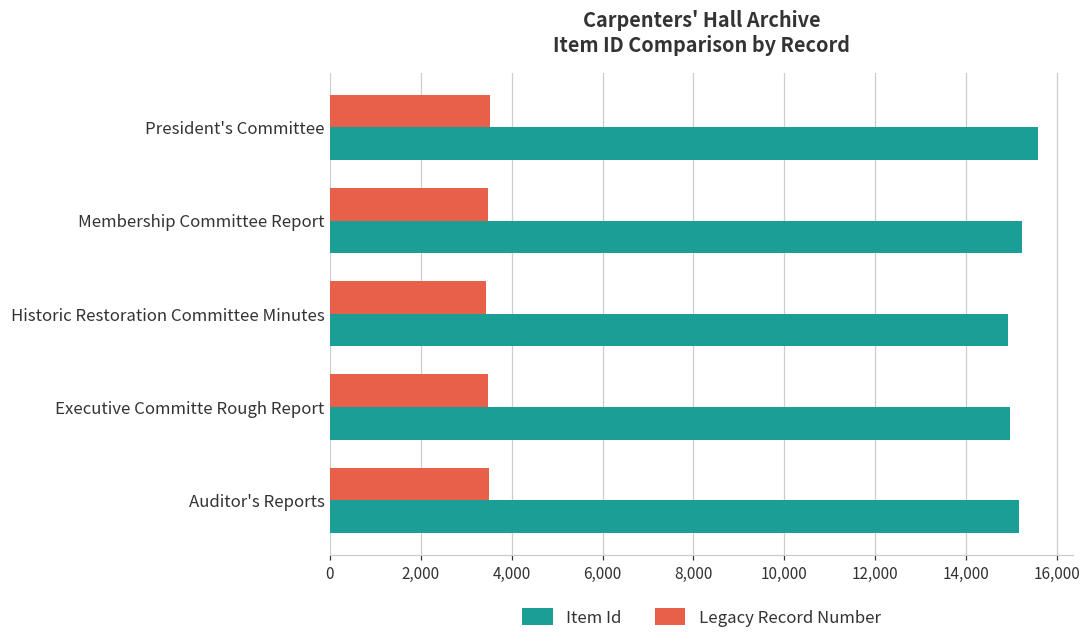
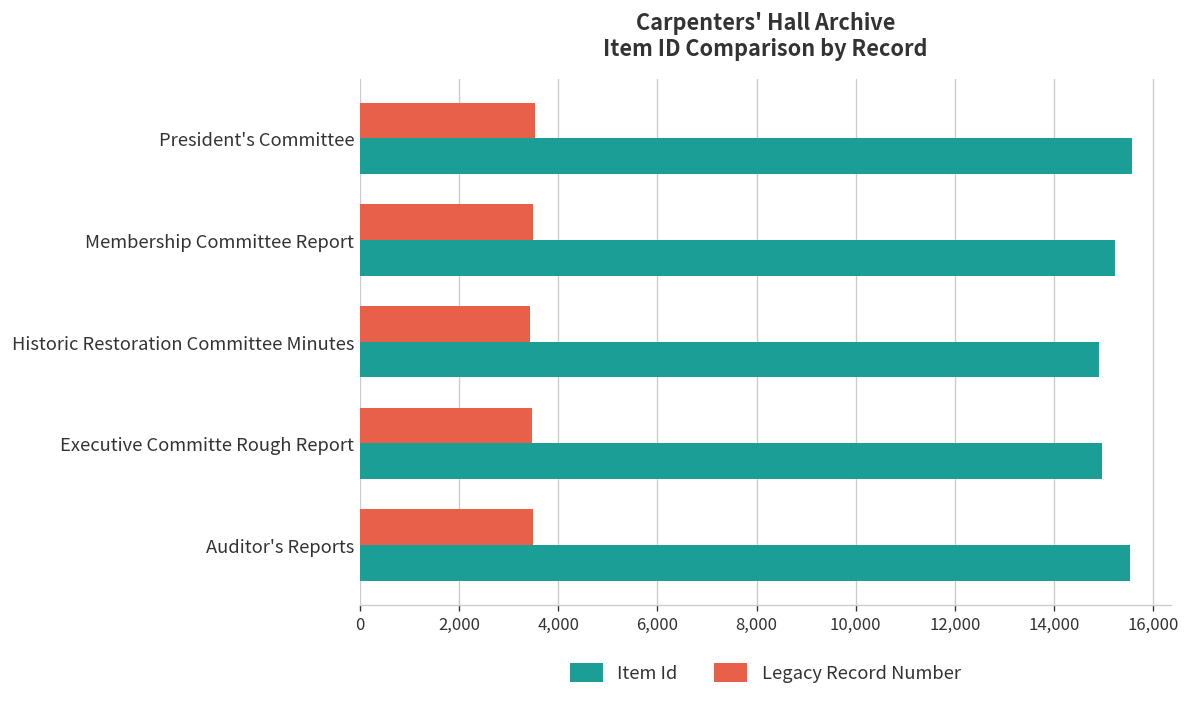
  {
    "Item Id": {
      "President's Committee": "15,600",
      "Membership Committee Report": "15,200",
      "Historic Restoration Committee Minutes": "14,900",
      "Executive Committe Rough Report": "15,000",
-     "Auditor's Reports": "15,200"
+     "Auditor's Reports": "15,500"
    },
    "Legacy Record Number": {
      "President's Committee": "3,500",
      "Membership Committee Report": "3,500",
      "Historic Restoration Committee Minutes": "3,400",
      "Executive Committe Rough Report": "3,500",
      "Auditor's Reports": "3,500"
    }
  }
